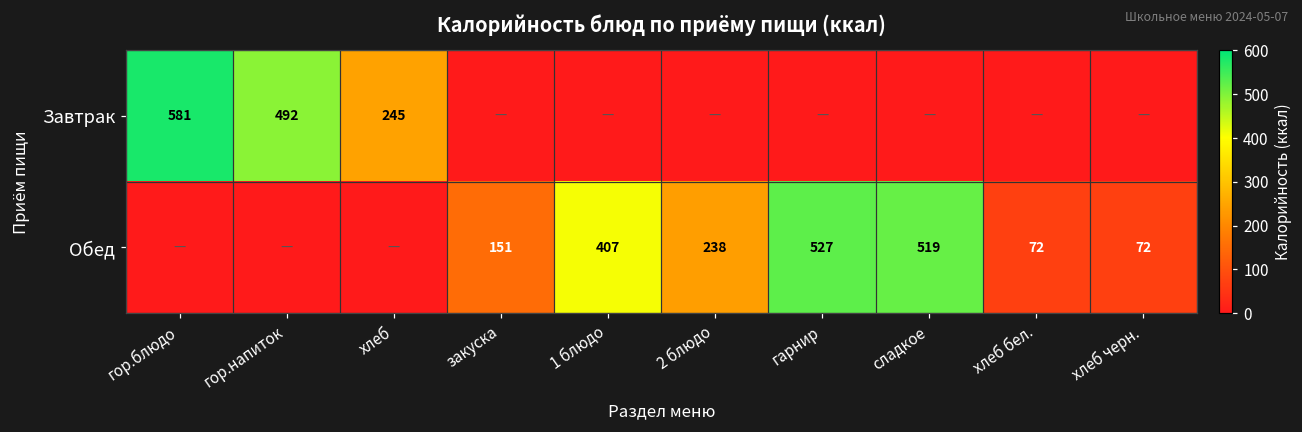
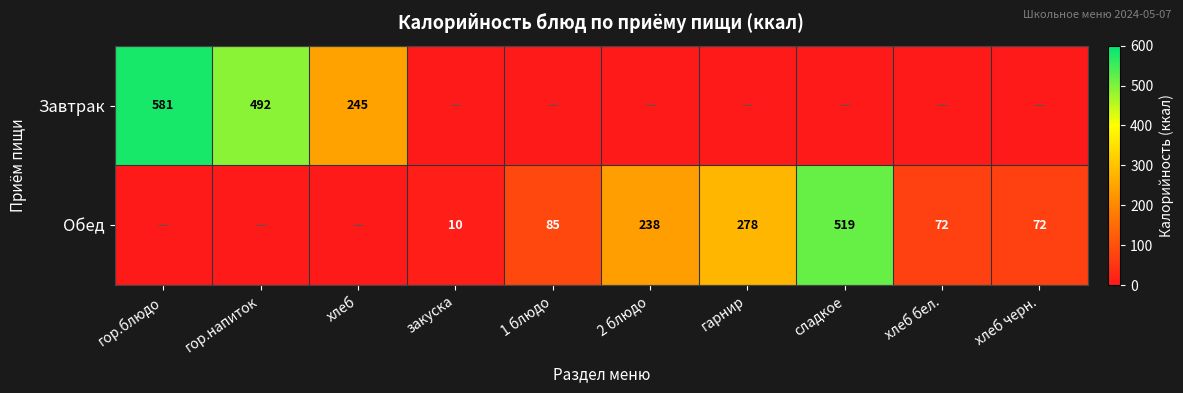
  {
    "Завтрак": {
      "гор.блюдо": 581,
      "гор.напиток": 492,
      "хлеб": 245
    },
    "Обед": {
-     "закуска": 151,
-     "1 блюдо": 407,
+     "закуска": 10,
+     "1 блюдо": 85,
      "2 блюдо": 238,
-     "гарнир": 527,
+     "гарнир": 278,
      "сладкое": 519,
      "хлеб бел.": 72,
      "хлеб черн.": 72
    }
  }
